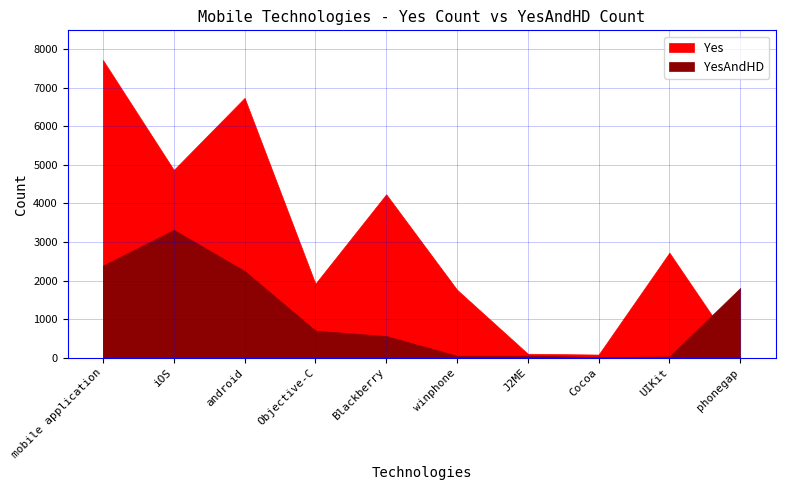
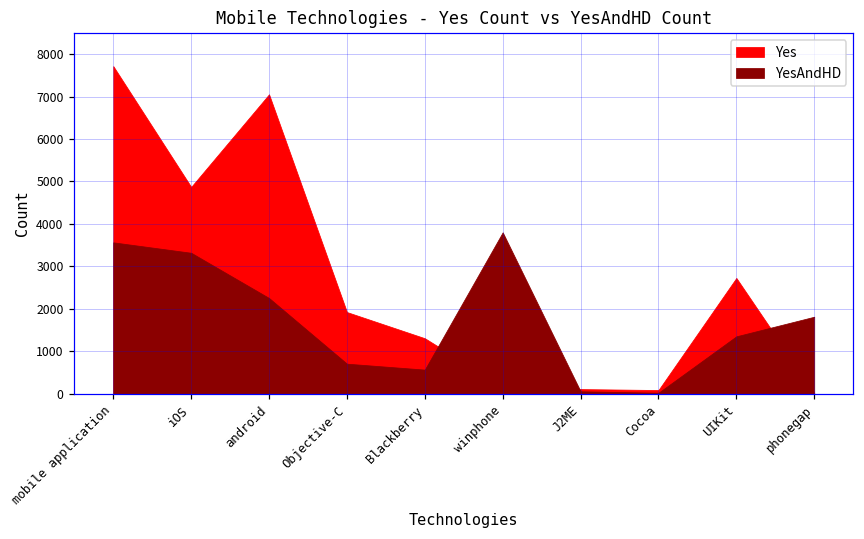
  {
    "Yes": {
      "mobile application": 7700,
      "iOS": 4900,
-     "android": 6700,
+     "android": 7100,
      "Objective-C": 1900,
-     "Blackberry": 4200,
-     "winphone": 1800,
+     "Blackberry": 1300,
+     "winphone": 200,
      "UIKit": 2700
    },
    "YesAndHD": {
-     "mobile application": 2400,
+     "mobile application": 3600,
      "iOS": 3300,
      "android": 2300,
      "Objective-C": 700,
      "Blackberry": 600,
-     "winphone": 100,
-     "UIKit": 0,
+     "winphone": 3800,
+     "UIKit": 1300,
      "phonegap": 1800
    }
  }
